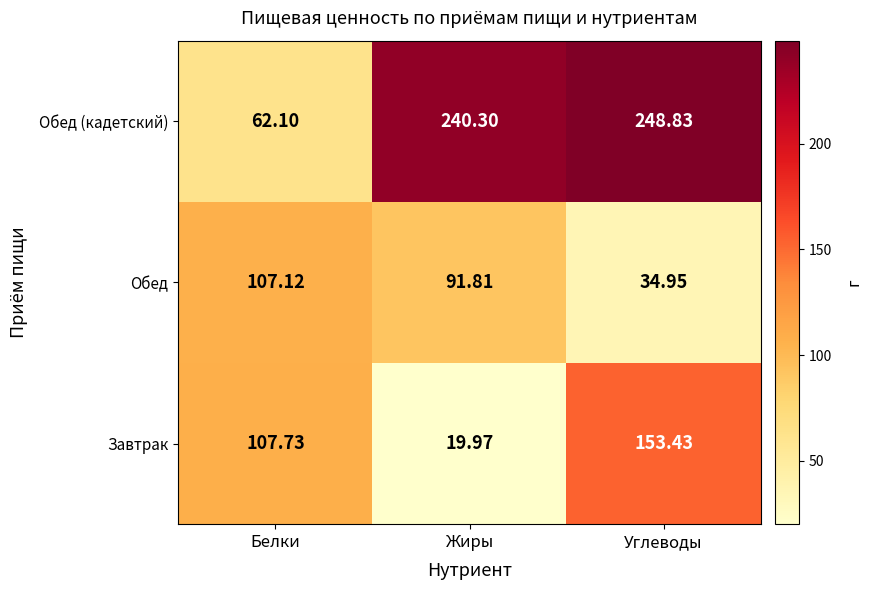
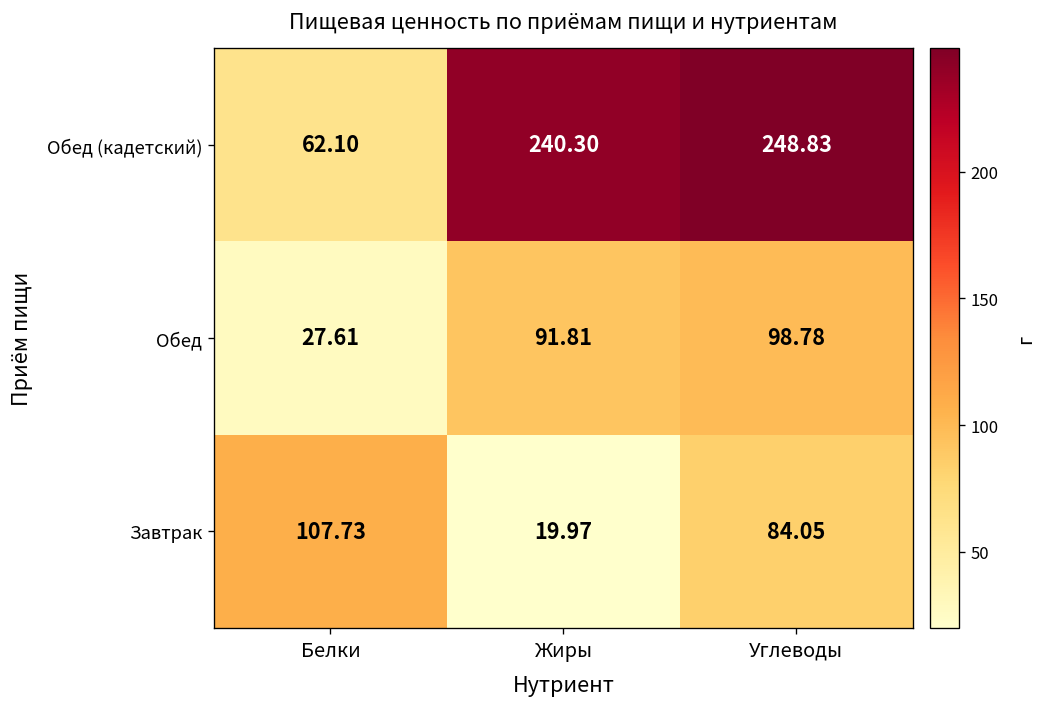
  {
    "Обед (кадетский)": {
      "Белки": 62.10,
      "Жиры": 240.30,
      "Углеводы": 248.83
    },
    "Обед": {
-     "Белки": 107.12,
+     "Белки": 27.61,
      "Жиры": 91.81,
-     "Углеводы": 34.95
+     "Углеводы": 98.78
    },
    "Завтрак": {
      "Белки": 107.73,
      "Жиры": 19.97,
-     "Углеводы": 153.43
+     "Углеводы": 84.05
    }
  }
